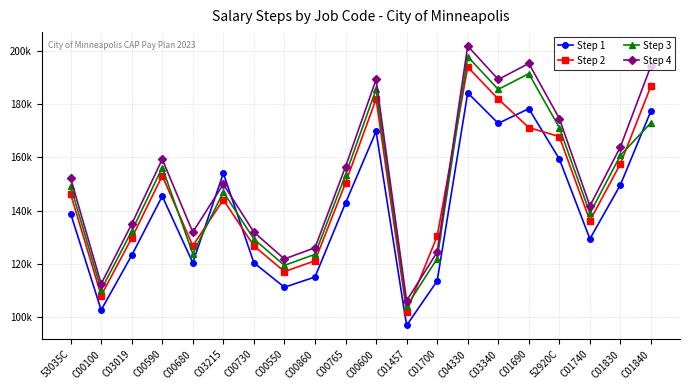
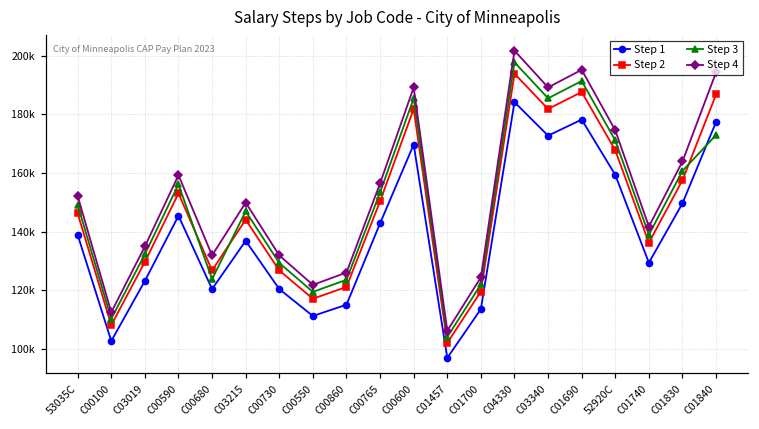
  {
    "Step 1": {
      "53035C": 139000,
      "C00100": 103000,
      "C03019": 123000,
      "C00590": 145000,
      "C00680": 120000,
-     "C03215": 154000,
+     "C03215": 137000,
      "C00730": 120000,
      "C00550": 111000,
      "C00860": 115000,
      "C00765": 143000,
      "C00600": 170000,
      "C01457": 97000,
      "C01700": 114000,
      "C04330": 184000,
      "C03340": 173000,
      "C01690": 178000,
      "52920C": 159000,
      "C01740": 129000,
      "C01830": 150000,
      "C01840": 177000
    },
    "Step 2": {
      "53035C": 146000,
      "C00100": 108000,
      "C03019": 130000,
      "C00590": 153000,
      "C00680": 127000,
      "C03215": 144000,
      "C00730": 127000,
      "C00550": 117000,
      "C00860": 121000,
      "C00765": 150000,
      "C00600": 182000,
      "C01457": 102000,
-     "C01700": 130000,
+     "C01700": 120000,
      "C04330": 194000,
      "C03340": 182000,
-     "C01690": 171000,
+     "C01690": 188000,
      "52920C": 168000,
      "C01740": 136000,
      "C01830": 158000,
      "C01840": 187000
    },
    "Step 3": {
      "53035C": 149000,
      "C00100": 110000,
      "C03019": 132000,
      "C00590": 156000,
      "C00680": 124000,
      "C03215": 147000,
      "C00730": 129000,
      "C00550": 120000,
      "C00860": 124000,
      "C00765": 153000,
      "C00600": 185000,
      "C01457": 104000,
      "C01700": 122000,
      "C04330": 198000,
      "C03340": 185000,
      "C01690": 191000,
      "52920C": 171000,
      "C01740": 139000,
      "C01830": 161000,
      "C01840": 173000
    },
    "Step 4": {
      "53035C": 152000,
      "C00100": 113000,
      "C03019": 135000,
      "C00590": 159000,
      "C00680": 132000,
      "C03215": 150000,
      "C00730": 132000,
      "C00550": 122000,
      "C00860": 126000,
      "C00765": 156000,
      "C00600": 189000,
      "C01457": 106000,
      "C01700": 124000,
      "C04330": 202000,
      "C03340": 189000,
      "C01690": 195000,
      "52920C": 175000,
      "C01740": 142000,
      "C01830": 164000
    }
  }
